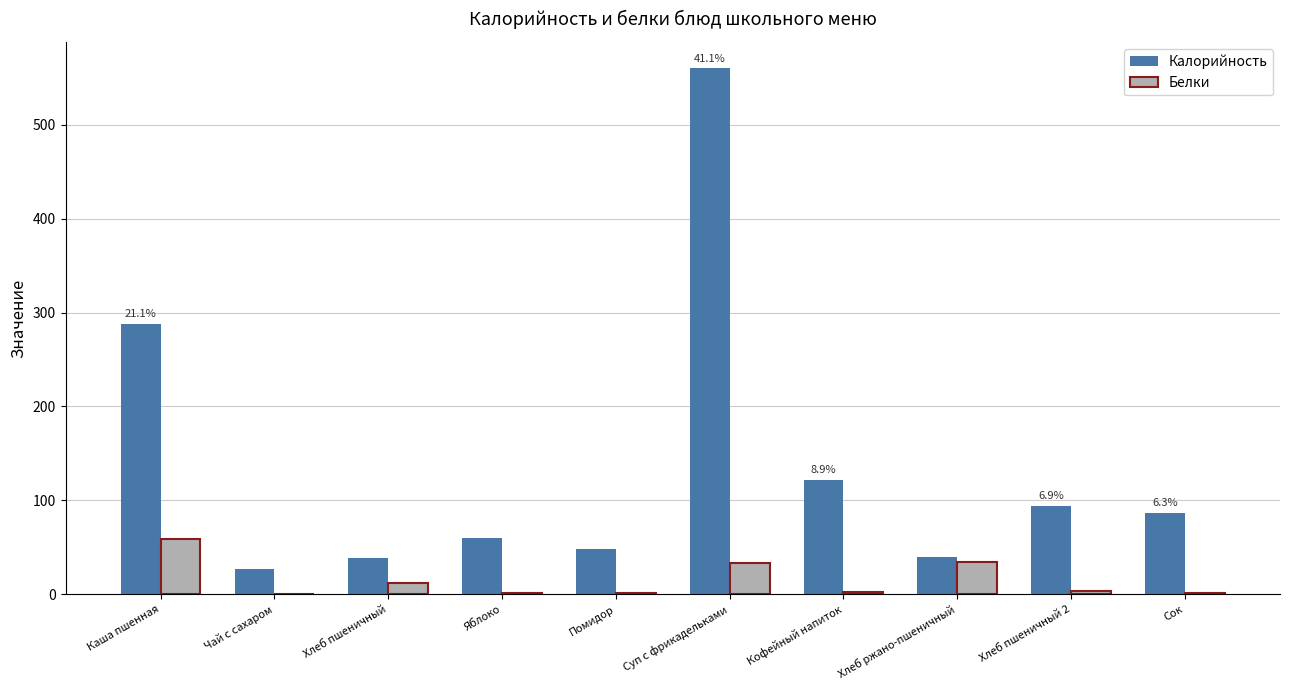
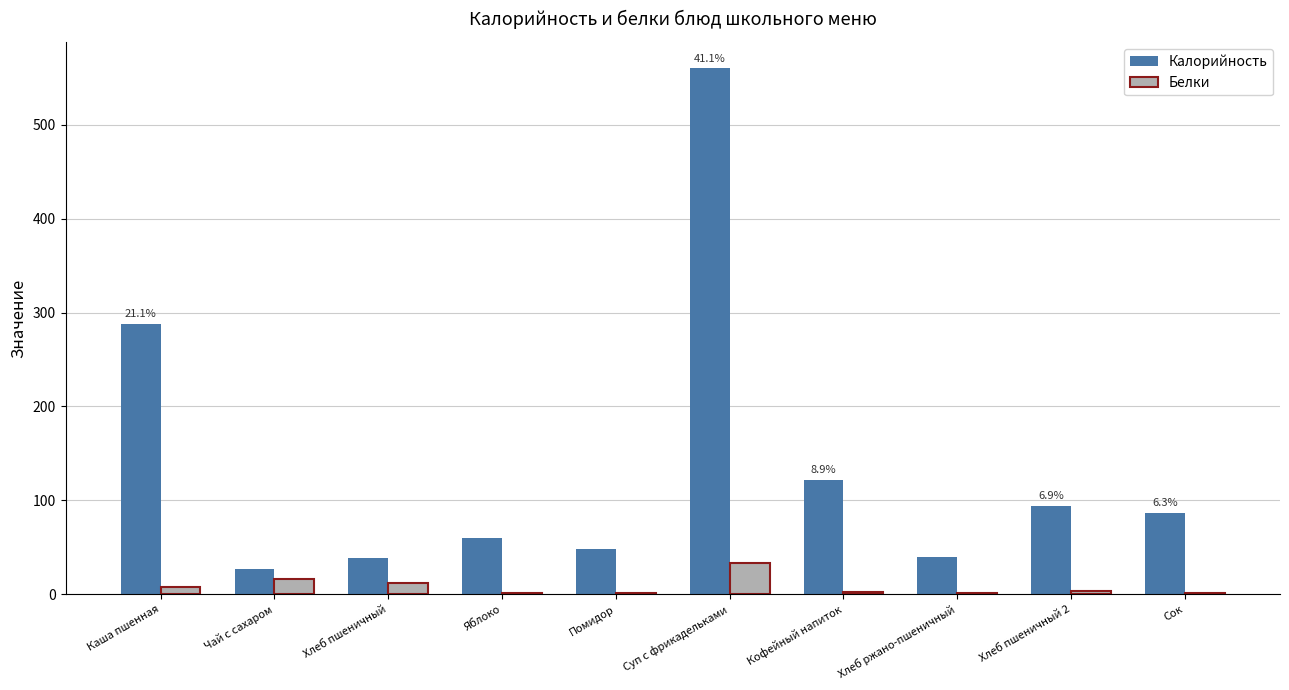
  {
    "Калорийность": {
      "Чай с сахаром": 30,
      "Хлеб пшеничный": 40,
      "Яблоко": 60,
      "Помидор": 50,
      "Хлеб ржано-пшеничный": 40
    },
    "Белки": {
-     "Каша пшенная": 60,
-     "Чай с сахаром": 0,
+     "Каша пшенная": 10,
+     "Чай с сахаром": 20,
      "Хлеб пшеничный": 10,
      "Суп с фрикадельками": 30,
-     "Хлеб ржано-пшеничный": 30,
+     "Хлеб ржано-пшеничный": 0,
      "Хлеб пшеничный 2": 0
    }
  }
